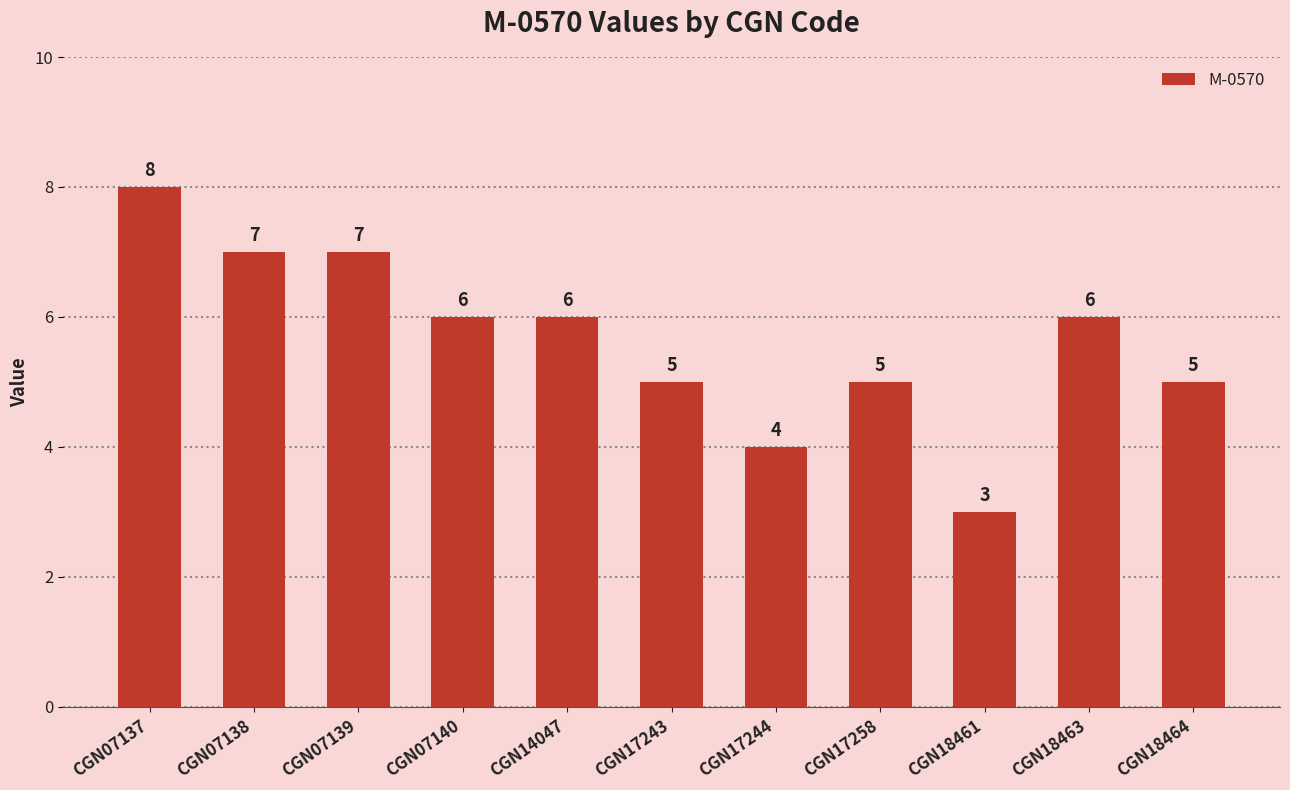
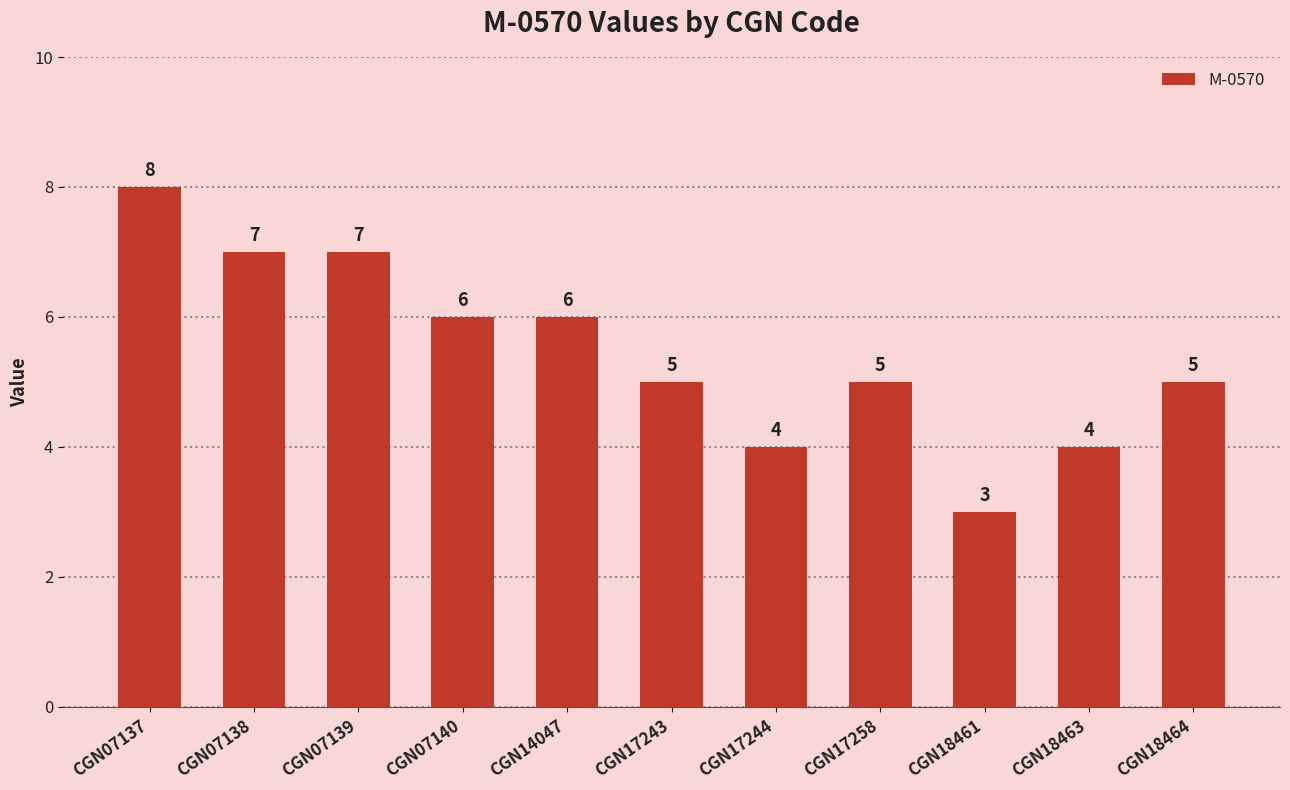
  {
    "CGN07137": 8,
    "CGN07138": 7,
    "CGN07139": 7,
    "CGN07140": 6,
    "CGN14047": 6,
    "CGN17243": 5,
    "CGN17244": 4,
    "CGN17258": 5,
    "CGN18461": 3,
-   "CGN18463": 6,
+   "CGN18463": 4,
    "CGN18464": 5
  }
